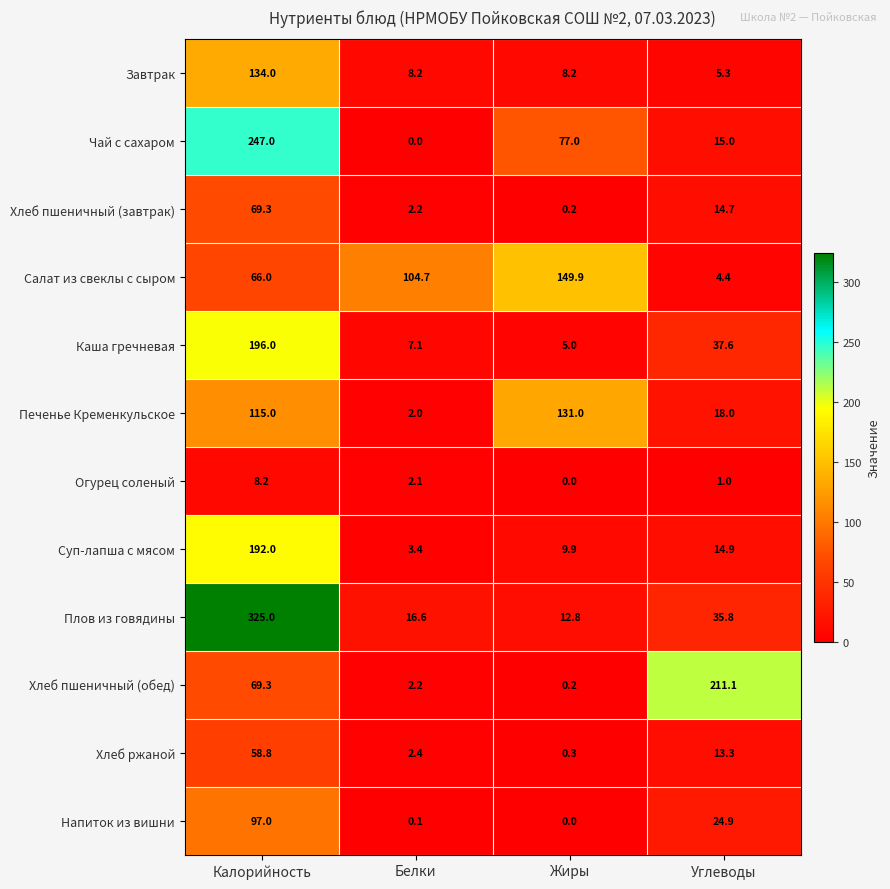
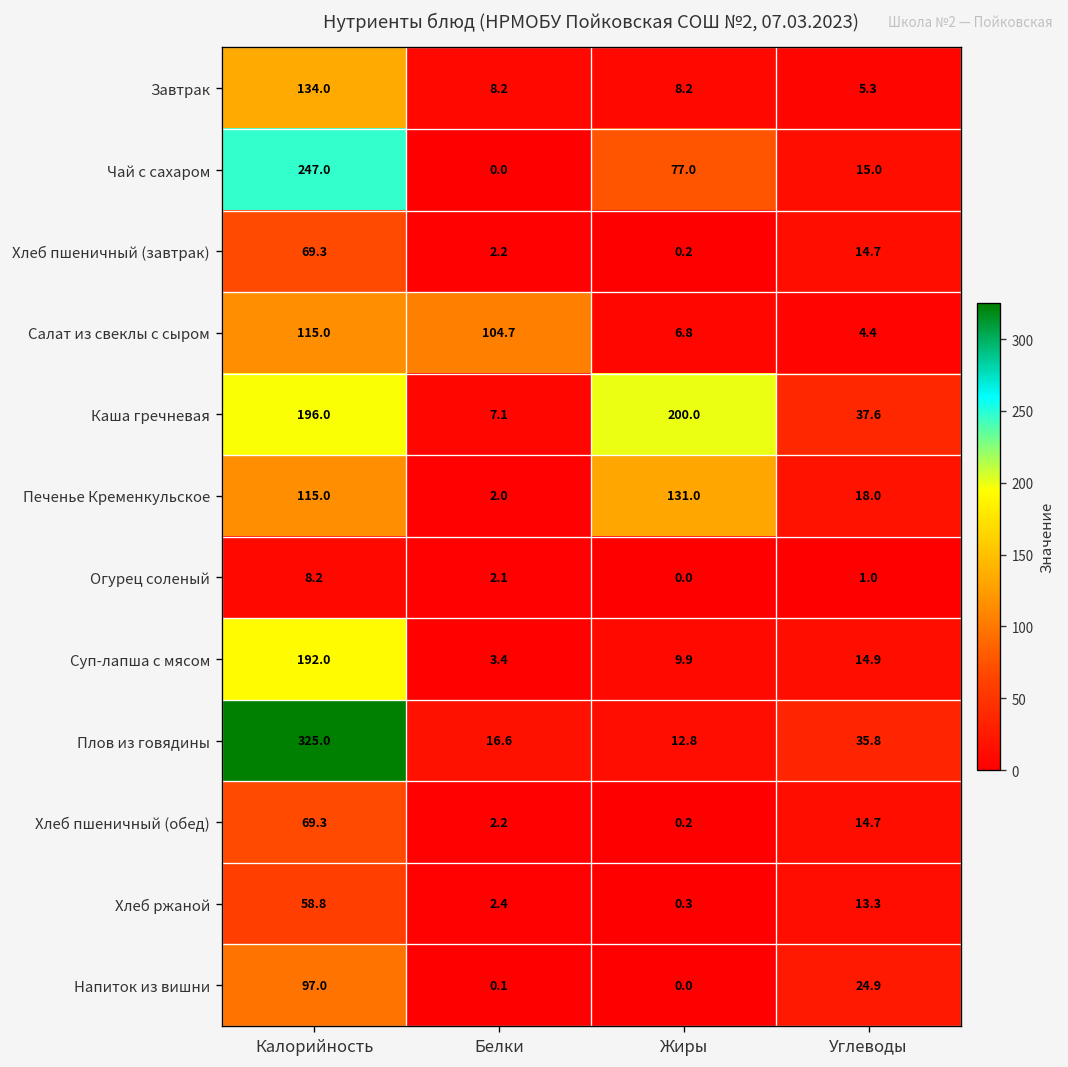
  {
    "Завтрак": {
      "Калорийность": 134.0,
      "Белки": 8.2,
      "Жиры": 8.2,
      "Углеводы": 5.3
    },
    "Чай с сахаром": {
      "Калорийность": 247.0,
      "Белки": 0.0,
      "Жиры": 77.0,
      "Углеводы": 15.0
    },
    "Хлеб пшеничный (завтрак)": {
      "Калорийность": 69.3,
      "Белки": 2.2,
      "Жиры": 0.2,
      "Углеводы": 14.7
    },
    "Салат из свеклы с сыром": {
-     "Калорийность": 66.0,
+     "Калорийность": 115.0,
      "Белки": 104.7,
-     "Жиры": 149.9,
+     "Жиры": 6.8,
      "Углеводы": 4.4
    },
    "Каша гречневая": {
      "Калорийность": 196.0,
      "Белки": 7.1,
-     "Жиры": 5.0,
+     "Жиры": 200.0,
      "Углеводы": 37.6
    },
    "Печенье Кременкульское": {
      "Калорийность": 115.0,
      "Белки": 2.0,
      "Жиры": 131.0,
      "Углеводы": 18.0
    },
    "Огурец соленый": {
      "Калорийность": 8.2,
      "Белки": 2.1,
      "Жиры": 0.0,
      "Углеводы": 1.0
    },
    "Суп-лапша с мясом": {
      "Калорийность": 192.0,
      "Белки": 3.4,
      "Жиры": 9.9,
      "Углеводы": 14.9
    },
    "Плов из говядины": {
      "Калорийность": 325.0,
      "Белки": 16.6,
      "Жиры": 12.8,
      "Углеводы": 35.8
    },
    "Хлеб пшеничный (обед)": {
      "Калорийность": 69.3,
      "Белки": 2.2,
      "Жиры": 0.2,
-     "Углеводы": 211.1
+     "Углеводы": 14.7
    },
    "Хлеб ржаной": {
      "Калорийность": 58.8,
      "Белки": 2.4,
      "Жиры": 0.3,
      "Углеводы": 13.3
    },
    "Напиток из вишни": {
      "Калорийность": 97.0,
      "Белки": 0.1,
      "Жиры": 0.0,
      "Углеводы": 24.9
    }
  }
